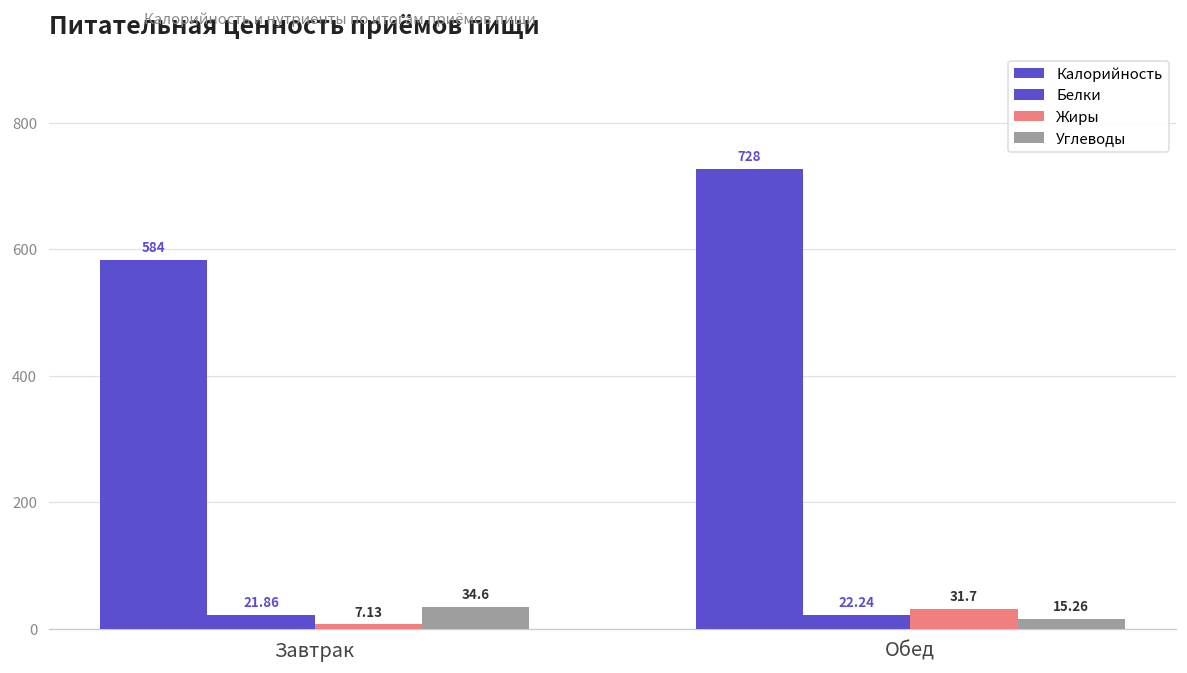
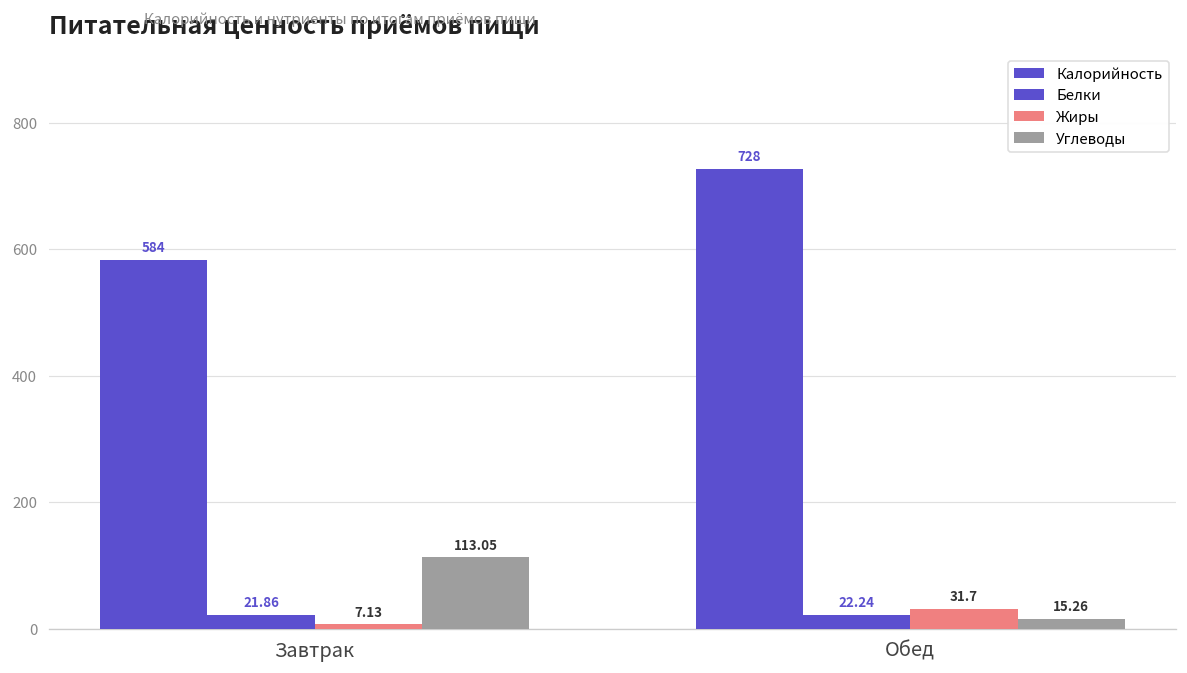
  {
    "Жиры": {
      "Завтрак": 7.13,
      "Обед": 31.7
    },
    "Углеводы": {
-     "Завтрак": 34.6,
+     "Завтрак": 113.05,
      "Обед": 15.26
    }
  }
